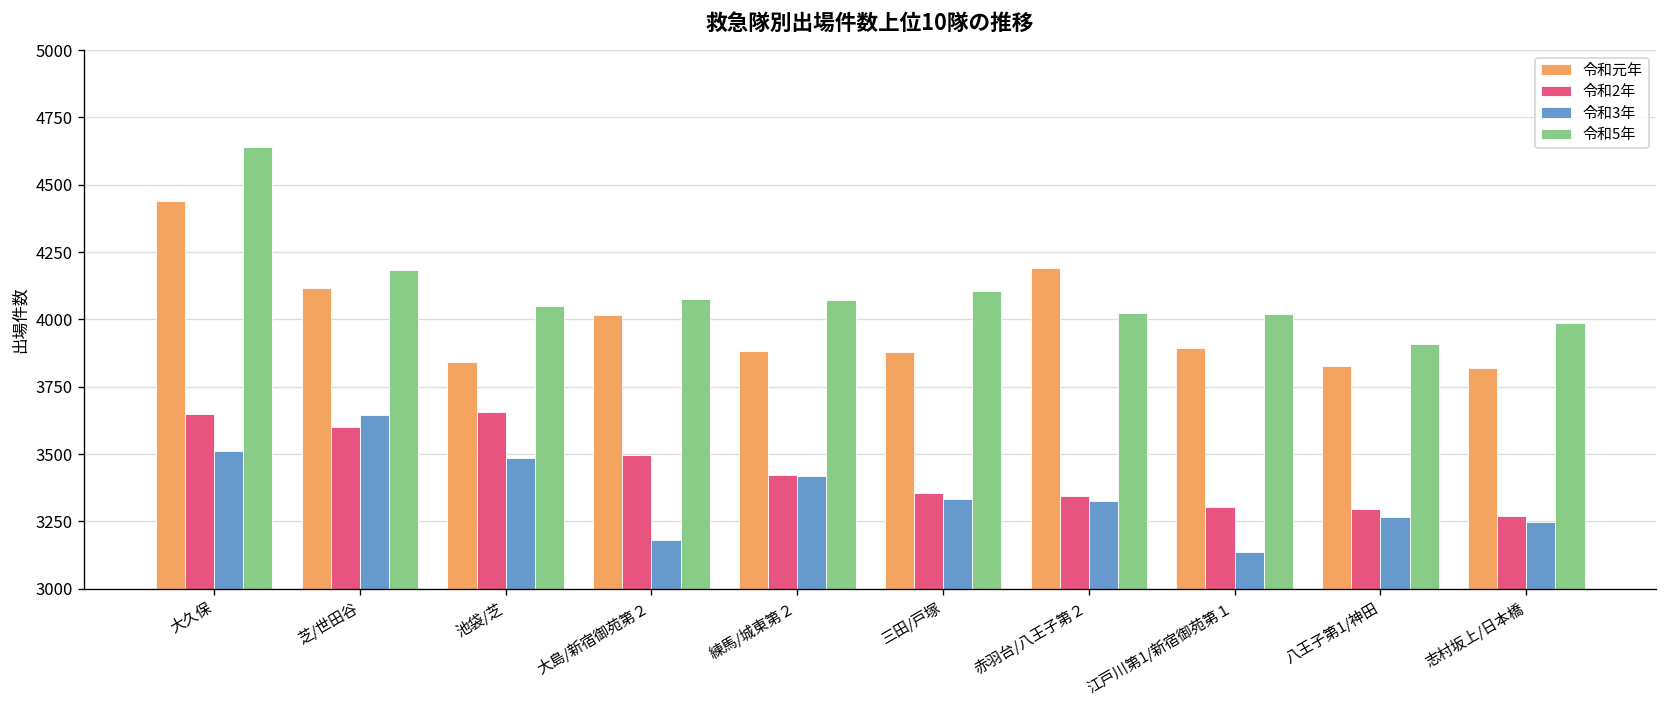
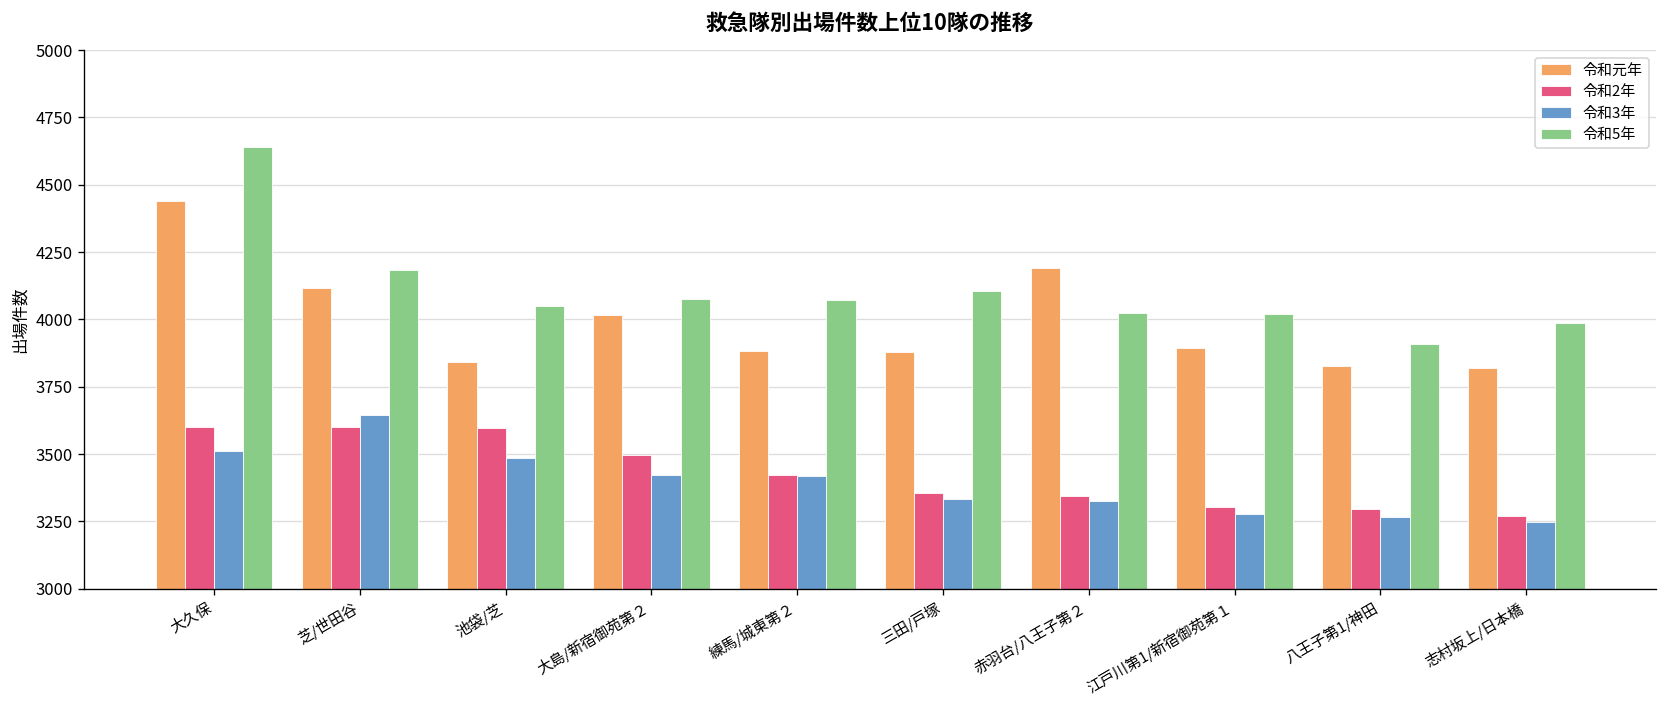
  {
    "令和元年": {
      "大久保": 4440,
      "芝/世田谷": 4120,
      "池袋/芝": 3840,
      "大島/新宿御苑第２": 4020,
      "練馬/城東第２": 3880,
      "三田/戸塚": 3880,
      "赤羽台/八王子第２": 4190,
      "江戸川第1/新宿御苑第１": 3890,
      "八王子第1/神田": 3830,
      "志村坂上/日本橋": 3820
    },
    "令和2年": {
-     "大久保": 3650,
+     "大久保": 3600,
      "芝/世田谷": 3600,
-     "池袋/芝": 3660,
+     "池袋/芝": 3600,
      "大島/新宿御苑第２": 3500,
      "練馬/城東第２": 3420,
      "三田/戸塚": 3350,
      "赤羽台/八王子第２": 3340,
      "江戸川第1/新宿御苑第１": 3300,
      "八王子第1/神田": 3300,
      "志村坂上/日本橋": 3270
    },
    "令和3年": {
      "大久保": 3510,
      "芝/世田谷": 3640,
      "池袋/芝": 3490,
-     "大島/新宿御苑第２": 3180,
+     "大島/新宿御苑第２": 3420,
      "練馬/城東第２": 3420,
      "三田/戸塚": 3330,
      "赤羽台/八王子第２": 3330,
-     "江戸川第1/新宿御苑第１": 3140,
+     "江戸川第1/新宿御苑第１": 3280,
      "八王子第1/神田": 3270,
      "志村坂上/日本橋": 3250
    },
    "令和5年": {
      "大久保": 4640,
      "芝/世田谷": 4190,
      "池袋/芝": 4050,
      "大島/新宿御苑第２": 4080,
      "練馬/城東第２": 4070,
      "三田/戸塚": 4100,
      "赤羽台/八王子第２": 4020,
      "江戸川第1/新宿御苑第１": 4020,
      "八王子第1/神田": 3910,
      "志村坂上/日本橋": 3990
    }
  }
